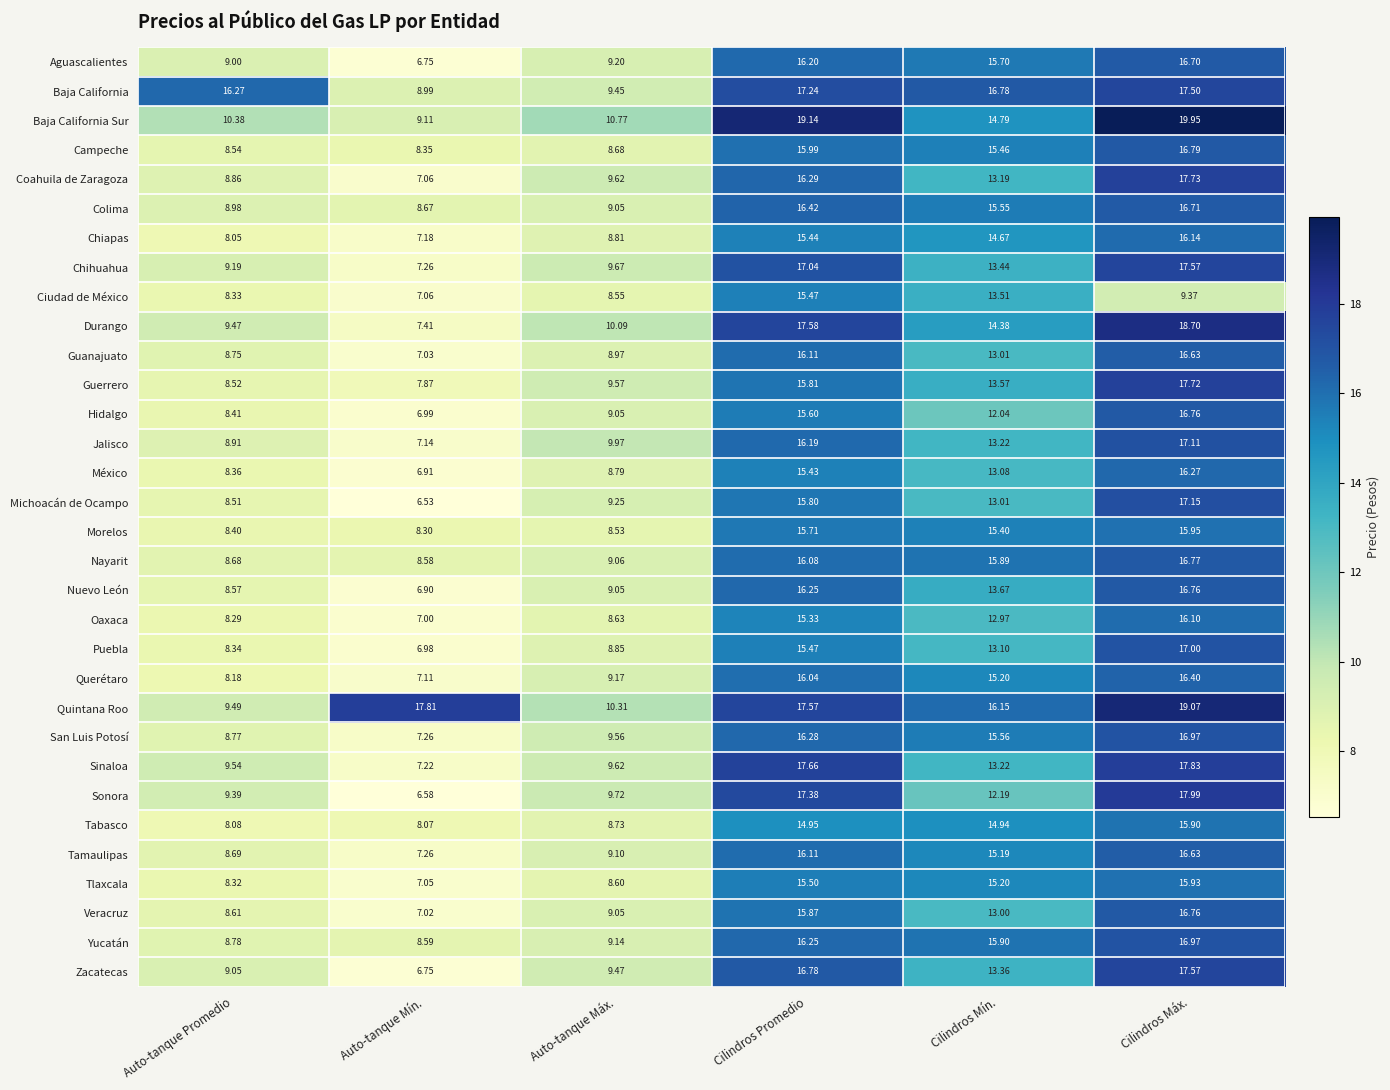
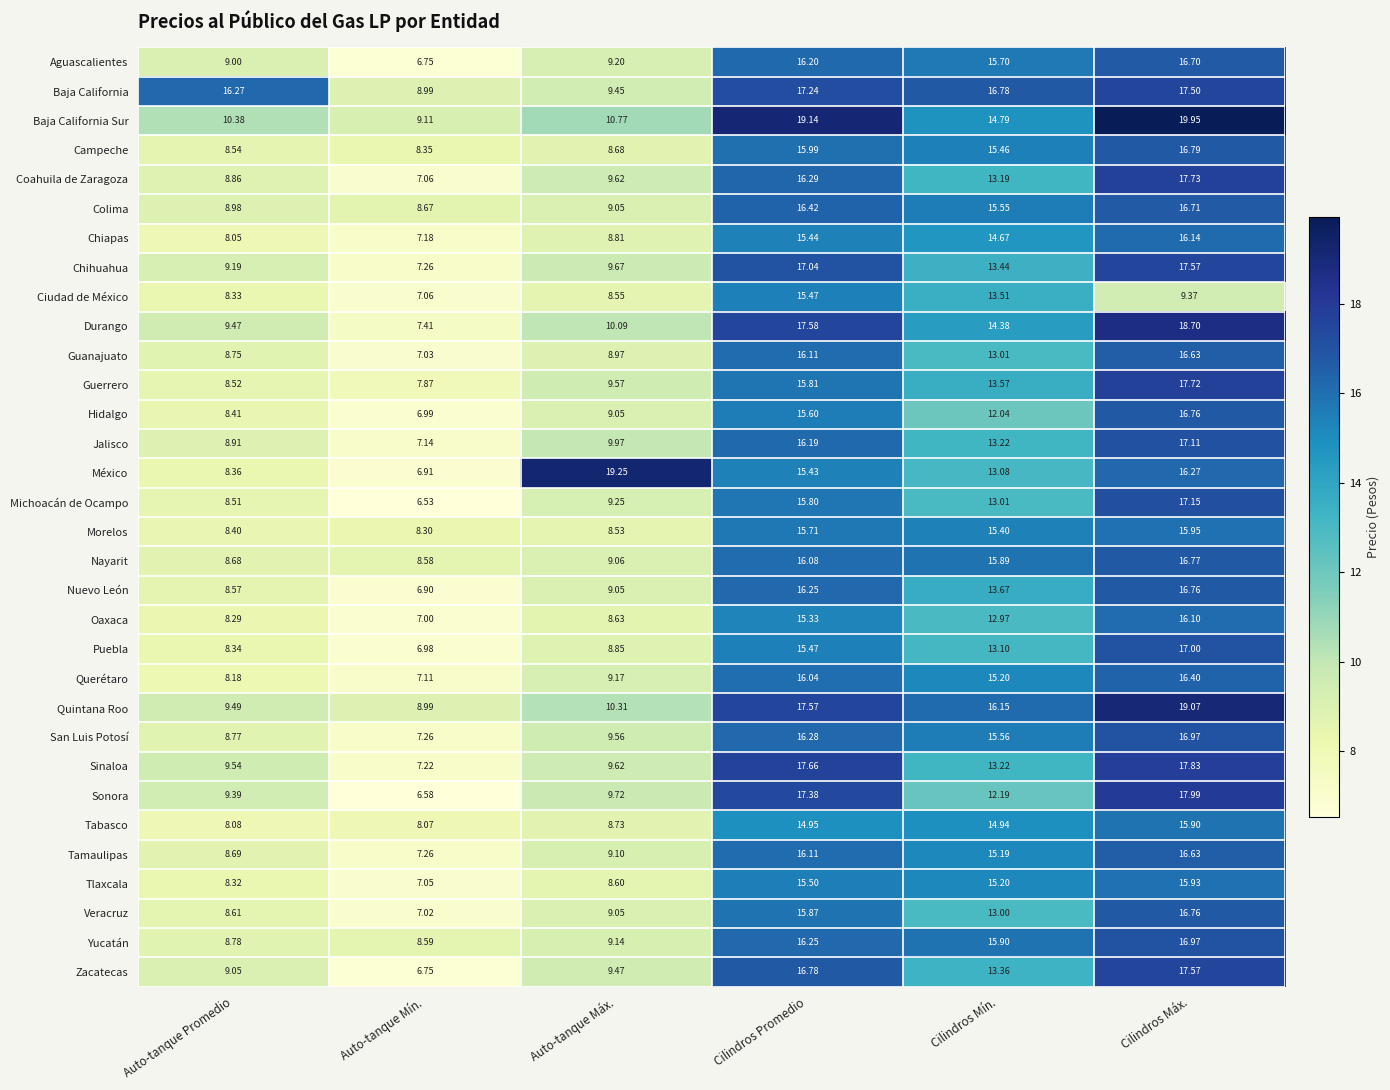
  {
    "Aguascalientes": {
      "Auto-tanque Promedio": 9.00,
      "Auto-tanque Mín.": 6.75,
      "Auto-tanque Máx.": 9.20,
      "Cilindros Promedio": 16.20,
      "Cilindros Mín.": 15.70,
      "Cilindros Máx.": 16.70
    },
    "Baja California": {
      "Auto-tanque Promedio": 16.27,
      "Auto-tanque Mín.": 8.99,
      "Auto-tanque Máx.": 9.45,
      "Cilindros Promedio": 17.24,
      "Cilindros Mín.": 16.78,
      "Cilindros Máx.": 17.50
    },
    "Baja California Sur": {
      "Auto-tanque Promedio": 10.38,
      "Auto-tanque Mín.": 9.11,
      "Auto-tanque Máx.": 10.77,
      "Cilindros Promedio": 19.14,
      "Cilindros Mín.": 14.79,
      "Cilindros Máx.": 19.95
    },
    "Campeche": {
      "Auto-tanque Promedio": 8.54,
      "Auto-tanque Mín.": 8.35,
      "Auto-tanque Máx.": 8.68,
      "Cilindros Promedio": 15.99,
      "Cilindros Mín.": 15.46,
      "Cilindros Máx.": 16.79
    },
    "Coahuila de Zaragoza": {
      "Auto-tanque Promedio": 8.86,
      "Auto-tanque Mín.": 7.06,
      "Auto-tanque Máx.": 9.62,
      "Cilindros Promedio": 16.29,
      "Cilindros Mín.": 13.19,
      "Cilindros Máx.": 17.73
    },
    "Colima": {
      "Auto-tanque Promedio": 8.98,
      "Auto-tanque Mín.": 8.67,
      "Auto-tanque Máx.": 9.05,
      "Cilindros Promedio": 16.42,
      "Cilindros Mín.": 15.55,
      "Cilindros Máx.": 16.71
    },
    "Chiapas": {
      "Auto-tanque Promedio": 8.05,
      "Auto-tanque Mín.": 7.18,
      "Auto-tanque Máx.": 8.81,
      "Cilindros Promedio": 15.44,
      "Cilindros Mín.": 14.67,
      "Cilindros Máx.": 16.14
    },
    "Chihuahua": {
      "Auto-tanque Promedio": 9.19,
      "Auto-tanque Mín.": 7.26,
      "Auto-tanque Máx.": 9.67,
      "Cilindros Promedio": 17.04,
      "Cilindros Mín.": 13.44,
      "Cilindros Máx.": 17.57
    },
    "Ciudad de México": {
      "Auto-tanque Promedio": 8.33,
      "Auto-tanque Mín.": 7.06,
      "Auto-tanque Máx.": 8.55,
      "Cilindros Promedio": 15.47,
      "Cilindros Mín.": 13.51,
      "Cilindros Máx.": 9.37
    },
    "Durango": {
      "Auto-tanque Promedio": 9.47,
      "Auto-tanque Mín.": 7.41,
      "Auto-tanque Máx.": 10.09,
      "Cilindros Promedio": 17.58,
      "Cilindros Mín.": 14.38,
      "Cilindros Máx.": 18.70
    },
    "Guanajuato": {
      "Auto-tanque Promedio": 8.75,
      "Auto-tanque Mín.": 7.03,
      "Auto-tanque Máx.": 8.97,
      "Cilindros Promedio": 16.11,
      "Cilindros Mín.": 13.01,
      "Cilindros Máx.": 16.63
    },
    "Guerrero": {
      "Auto-tanque Promedio": 8.52,
      "Auto-tanque Mín.": 7.87,
      "Auto-tanque Máx.": 9.57,
      "Cilindros Promedio": 15.81,
      "Cilindros Mín.": 13.57,
      "Cilindros Máx.": 17.72
    },
    "Hidalgo": {
      "Auto-tanque Promedio": 8.41,
      "Auto-tanque Mín.": 6.99,
      "Auto-tanque Máx.": 9.05,
      "Cilindros Promedio": 15.60,
      "Cilindros Mín.": 12.04,
      "Cilindros Máx.": 16.76
    },
    "Jalisco": {
      "Auto-tanque Promedio": 8.91,
      "Auto-tanque Mín.": 7.14,
      "Auto-tanque Máx.": 9.97,
      "Cilindros Promedio": 16.19,
      "Cilindros Mín.": 13.22,
      "Cilindros Máx.": 17.11
    },
    "México": {
      "Auto-tanque Promedio": 8.36,
      "Auto-tanque Mín.": 6.91,
-     "Auto-tanque Máx.": 8.79,
+     "Auto-tanque Máx.": 19.25,
      "Cilindros Promedio": 15.43,
      "Cilindros Mín.": 13.08,
      "Cilindros Máx.": 16.27
    },
    "Michoacán de Ocampo": {
      "Auto-tanque Promedio": 8.51,
      "Auto-tanque Mín.": 6.53,
      "Auto-tanque Máx.": 9.25,
      "Cilindros Promedio": 15.80,
      "Cilindros Mín.": 13.01,
      "Cilindros Máx.": 17.15
    },
    "Morelos": {
      "Auto-tanque Promedio": 8.40,
      "Auto-tanque Mín.": 8.30,
      "Auto-tanque Máx.": 8.53,
      "Cilindros Promedio": 15.71,
      "Cilindros Mín.": 15.40,
      "Cilindros Máx.": 15.95
    },
    "Nayarit": {
      "Auto-tanque Promedio": 8.68,
      "Auto-tanque Mín.": 8.58,
      "Auto-tanque Máx.": 9.06,
      "Cilindros Promedio": 16.08,
      "Cilindros Mín.": 15.89,
      "Cilindros Máx.": 16.77
    },
    "Nuevo León": {
      "Auto-tanque Promedio": 8.57,
      "Auto-tanque Mín.": 6.90,
      "Auto-tanque Máx.": 9.05,
      "Cilindros Promedio": 16.25,
      "Cilindros Mín.": 13.67,
      "Cilindros Máx.": 16.76
    },
    "Oaxaca": {
      "Auto-tanque Promedio": 8.29,
      "Auto-tanque Mín.": 7.00,
      "Auto-tanque Máx.": 8.63,
      "Cilindros Promedio": 15.33,
      "Cilindros Mín.": 12.97,
      "Cilindros Máx.": 16.10
    },
    "Puebla": {
      "Auto-tanque Promedio": 8.34,
      "Auto-tanque Mín.": 6.98,
      "Auto-tanque Máx.": 8.85,
      "Cilindros Promedio": 15.47,
      "Cilindros Mín.": 13.10,
      "Cilindros Máx.": 17.00
    },
    "Querétaro": {
      "Auto-tanque Promedio": 8.18,
      "Auto-tanque Mín.": 7.11,
      "Auto-tanque Máx.": 9.17,
      "Cilindros Promedio": 16.04,
      "Cilindros Mín.": 15.20,
      "Cilindros Máx.": 16.40
    },
    "Quintana Roo": {
      "Auto-tanque Promedio": 9.49,
-     "Auto-tanque Mín.": 17.81,
+     "Auto-tanque Mín.": 8.99,
      "Auto-tanque Máx.": 10.31,
      "Cilindros Promedio": 17.57,
      "Cilindros Mín.": 16.15,
      "Cilindros Máx.": 19.07
    },
    "San Luis Potosí": {
      "Auto-tanque Promedio": 8.77,
      "Auto-tanque Mín.": 7.26,
      "Auto-tanque Máx.": 9.56,
      "Cilindros Promedio": 16.28,
      "Cilindros Mín.": 15.56,
      "Cilindros Máx.": 16.97
    },
    "Sinaloa": {
      "Auto-tanque Promedio": 9.54,
      "Auto-tanque Mín.": 7.22,
      "Auto-tanque Máx.": 9.62,
      "Cilindros Promedio": 17.66,
      "Cilindros Mín.": 13.22,
      "Cilindros Máx.": 17.83
    },
    "Sonora": {
      "Auto-tanque Promedio": 9.39,
      "Auto-tanque Mín.": 6.58,
      "Auto-tanque Máx.": 9.72,
      "Cilindros Promedio": 17.38,
      "Cilindros Mín.": 12.19,
      "Cilindros Máx.": 17.99
    },
    "Tabasco": {
      "Auto-tanque Promedio": 8.08,
      "Auto-tanque Mín.": 8.07,
      "Auto-tanque Máx.": 8.73,
      "Cilindros Promedio": 14.95,
      "Cilindros Mín.": 14.94,
      "Cilindros Máx.": 15.90
    },
    "Tamaulipas": {
      "Auto-tanque Promedio": 8.69,
      "Auto-tanque Mín.": 7.26,
      "Auto-tanque Máx.": 9.10,
      "Cilindros Promedio": 16.11,
      "Cilindros Mín.": 15.19,
      "Cilindros Máx.": 16.63
    },
    "Tlaxcala": {
      "Auto-tanque Promedio": 8.32,
      "Auto-tanque Mín.": 7.05,
      "Auto-tanque Máx.": 8.60,
      "Cilindros Promedio": 15.50,
      "Cilindros Mín.": 15.20,
      "Cilindros Máx.": 15.93
    },
    "Veracruz": {
      "Auto-tanque Promedio": 8.61,
      "Auto-tanque Mín.": 7.02,
      "Auto-tanque Máx.": 9.05,
      "Cilindros Promedio": 15.87,
      "Cilindros Mín.": 13.00,
      "Cilindros Máx.": 16.76
    },
    "Yucatán": {
      "Auto-tanque Promedio": 8.78,
      "Auto-tanque Mín.": 8.59,
      "Auto-tanque Máx.": 9.14,
      "Cilindros Promedio": 16.25,
      "Cilindros Mín.": 15.90,
      "Cilindros Máx.": 16.97
    },
    "Zacatecas": {
      "Auto-tanque Promedio": 9.05,
      "Auto-tanque Mín.": 6.75,
      "Auto-tanque Máx.": 9.47,
      "Cilindros Promedio": 16.78,
      "Cilindros Mín.": 13.36,
      "Cilindros Máx.": 17.57
    }
  }
